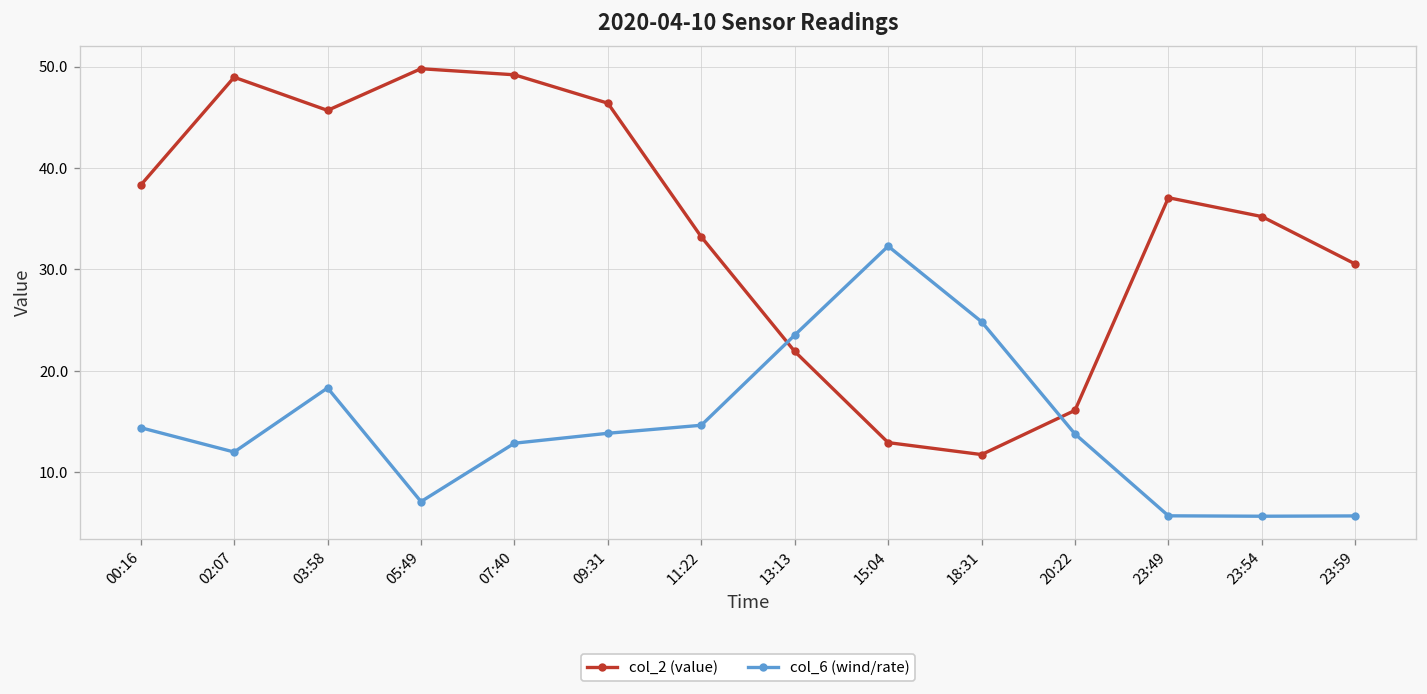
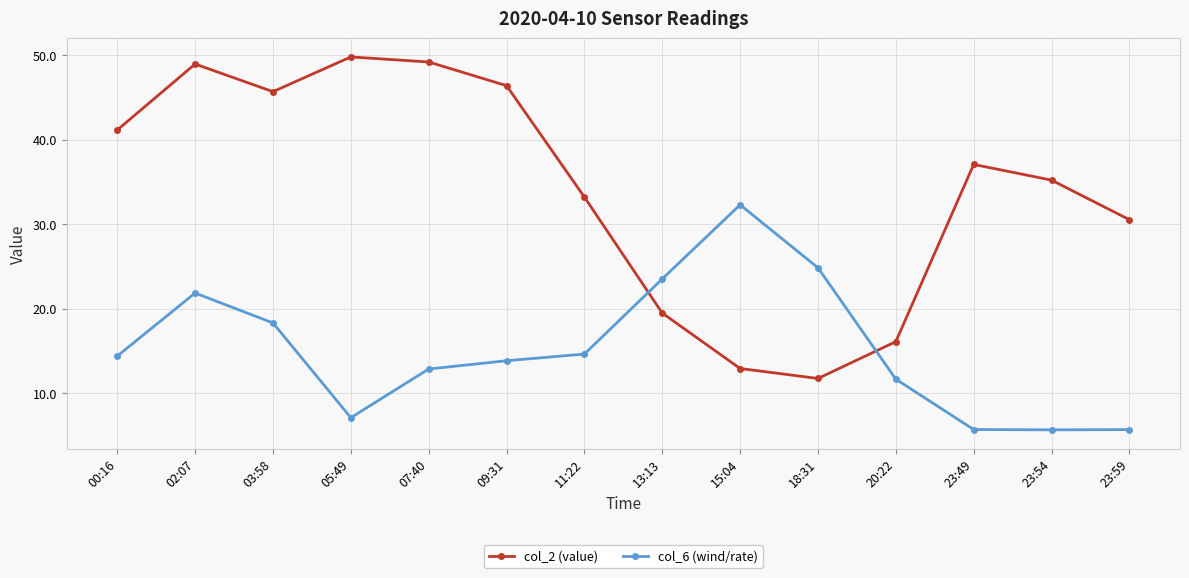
  {
    "col_2 (value)": {
-     "00:16": 38,
+     "00:16": 41,
      "02:07": 49,
      "03:58": 46,
      "05:49": 50,
      "07:40": 49,
      "09:31": 46,
      "11:22": 33,
-     "13:13": 22,
+     "13:13": 19,
      "15:04": 13,
      "18:31": 12,
      "20:22": 16,
      "23:49": 37,
      "23:54": 35,
      "23:59": 31
    },
    "col_6 (wind/rate)": {
      "00:16": 14,
-     "02:07": 12,
+     "02:07": 22,
      "03:58": 18,
      "05:49": 7,
      "07:40": 13,
      "09:31": 14,
      "11:22": 15,
      "13:13": 24,
      "15:04": 32,
      "18:31": 25,
-     "20:22": 14,
+     "20:22": 12,
      "23:49": 6,
      "23:54": 6,
      "23:59": 6
    }
  }
